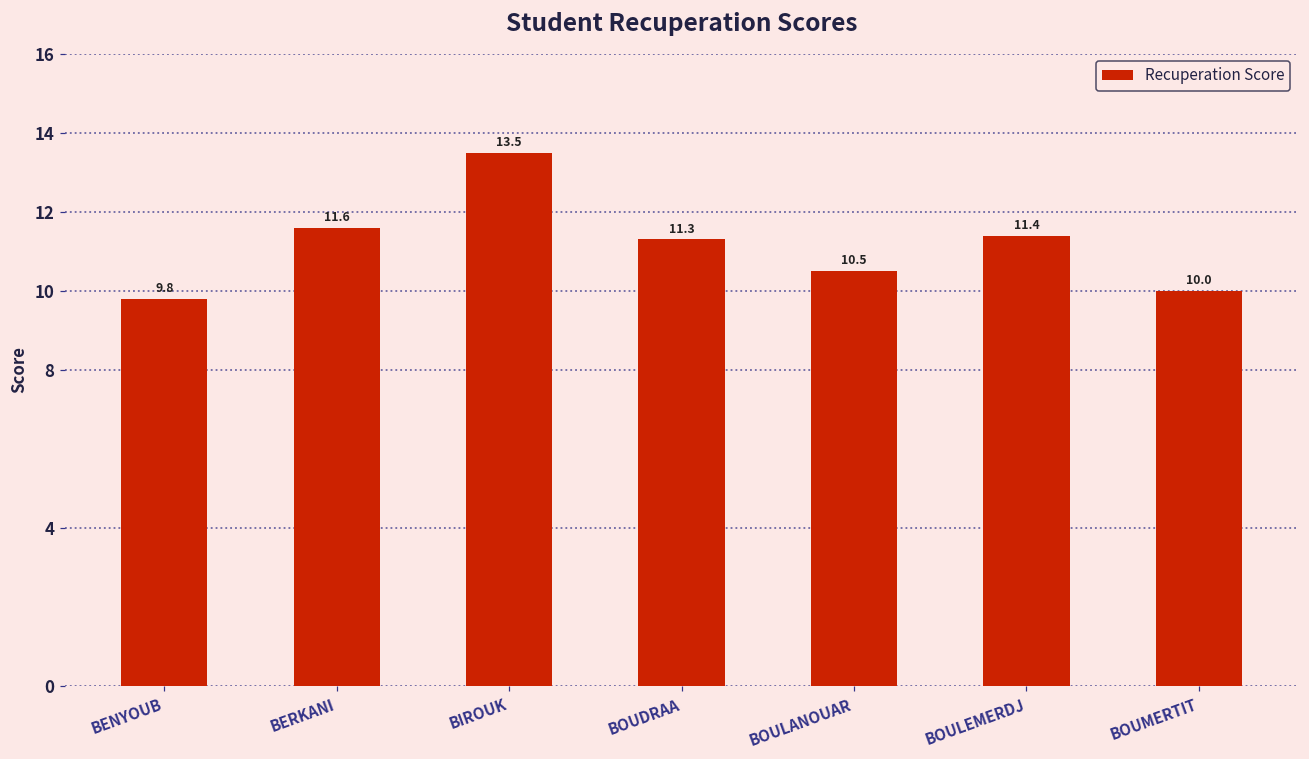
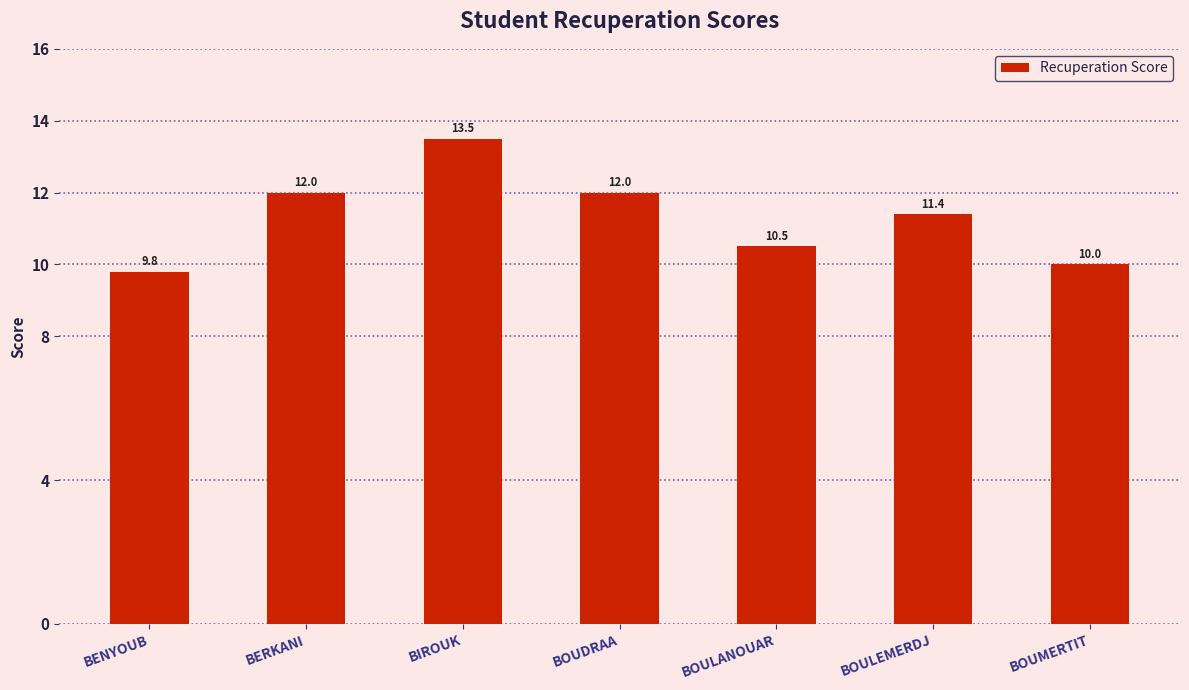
  {
    "BENYOUB": 9.8,
-   "BERKANI": 11.6,
+   "BERKANI": 12.0,
    "BIROUK": 13.5,
-   "BOUDRAA": 11.3,
+   "BOUDRAA": 12.0,
    "BOULANOUAR": 10.5,
    "BOULEMERDJ": 11.4,
    "BOUMERTIT": 10.0
  }
